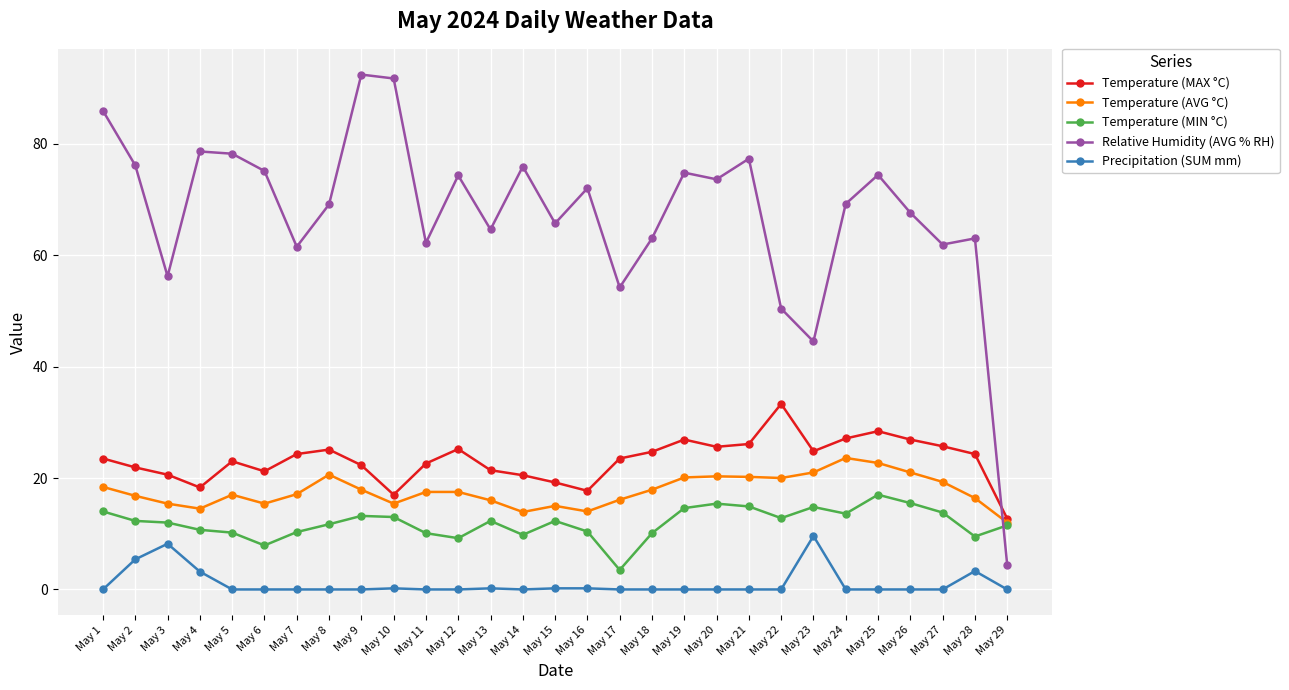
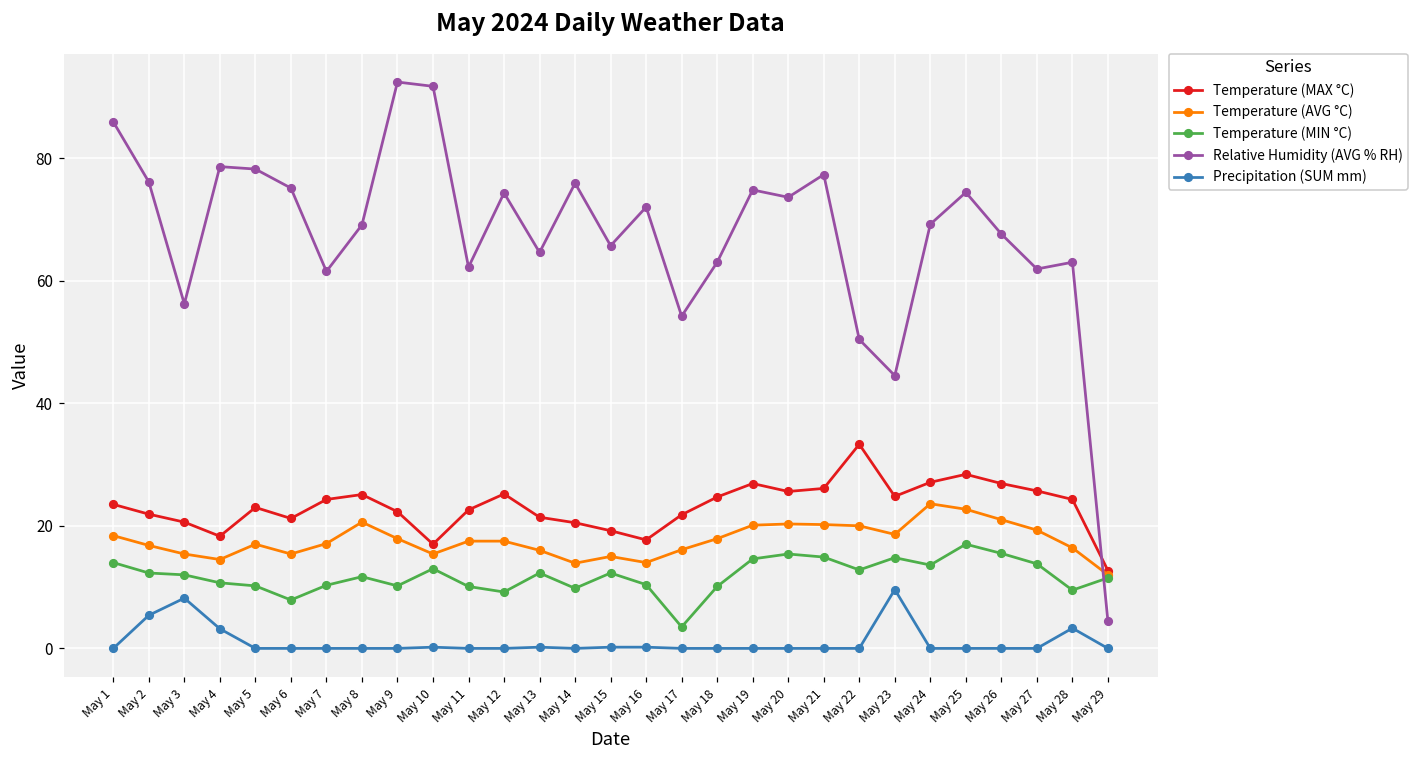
  {
    "Temperature (MAX °C)": {
      "May 1": 24,
      "May 2": 22,
      "May 3": 21,
      "May 4": 18,
      "May 5": 23,
      "May 6": 21,
      "May 7": 24,
      "May 8": 25,
      "May 9": 22,
      "May 10": 17,
      "May 11": 23,
      "May 12": 25,
      "May 13": 21,
      "May 14": 21,
      "May 15": 19,
      "May 16": 18,
-     "May 17": 24,
+     "May 17": 22,
      "May 18": 25,
      "May 19": 27,
      "May 20": 26,
      "May 21": 26,
      "May 22": 33,
      "May 23": 25,
      "May 24": 27,
      "May 25": 28,
      "May 26": 27,
      "May 27": 26,
      "May 28": 24,
      "May 29": 13
    },
    "Temperature (AVG °C)": {
      "May 1": 18,
      "May 2": 17,
      "May 3": 15,
      "May 4": 15,
      "May 5": 17,
      "May 6": 15,
      "May 7": 17,
      "May 8": 21,
      "May 9": 18,
      "May 10": 15,
      "May 11": 18,
      "May 12": 18,
      "May 13": 16,
      "May 14": 14,
      "May 15": 15,
      "May 16": 14,
      "May 17": 16,
      "May 18": 18,
      "May 19": 20,
      "May 20": 20,
      "May 21": 20,
      "May 22": 20,
-     "May 23": 21,
+     "May 23": 19,
      "May 24": 24,
      "May 25": 23,
      "May 26": 21,
      "May 27": 19,
      "May 28": 16,
      "May 29": 12
    },
    "Temperature (MIN °C)": {
      "May 1": 14,
      "May 2": 12,
      "May 3": 12,
      "May 4": 11,
      "May 5": 10,
      "May 6": 8,
      "May 7": 10,
      "May 8": 12,
-     "May 9": 13,
+     "May 9": 10,
      "May 10": 13,
      "May 11": 10,
      "May 12": 9,
      "May 13": 12,
      "May 14": 10,
      "May 15": 12,
      "May 16": 10,
      "May 17": 4,
      "May 18": 10,
      "May 19": 15,
      "May 20": 15,
      "May 21": 15,
      "May 22": 13,
      "May 23": 15,
      "May 24": 14,
      "May 25": 17,
      "May 26": 16,
      "May 27": 14,
      "May 28": 10,
      "May 29": 12
    },
    "Relative Humidity (AVG % RH)": {
      "May 1": 86,
      "May 2": 76,
      "May 3": 56,
      "May 4": 79,
      "May 5": 78,
      "May 6": 75,
      "May 7": 62,
      "May 8": 69,
      "May 9": 92,
      "May 10": 92,
      "May 11": 62,
      "May 12": 74,
      "May 13": 65,
      "May 14": 76,
      "May 15": 66,
      "May 16": 72,
      "May 17": 54,
      "May 18": 63,
      "May 19": 75,
      "May 20": 74,
      "May 21": 77,
      "May 22": 50,
      "May 23": 45,
      "May 24": 69,
      "May 25": 74,
      "May 26": 68,
      "May 27": 62,
      "May 28": 63,
      "May 29": 4
    },
    "Precipitation (SUM mm)": {
      "May 1": 0,
      "May 2": 5,
      "May 3": 8,
      "May 4": 3,
      "May 5": 0,
      "May 6": 0,
      "May 7": 0,
      "May 8": 0,
      "May 9": 0,
      "May 10": 0,
      "May 11": 0,
      "May 12": 0,
      "May 13": 0,
      "May 14": 0,
      "May 15": 0,
      "May 16": 0,
      "May 17": 0,
      "May 18": 0,
      "May 19": 0,
      "May 20": 0,
      "May 21": 0,
      "May 22": 0,
      "May 23": 10,
      "May 24": 0,
      "May 25": 0,
      "May 26": 0,
      "May 27": 0,
      "May 28": 3,
      "May 29": 0
    }
  }
